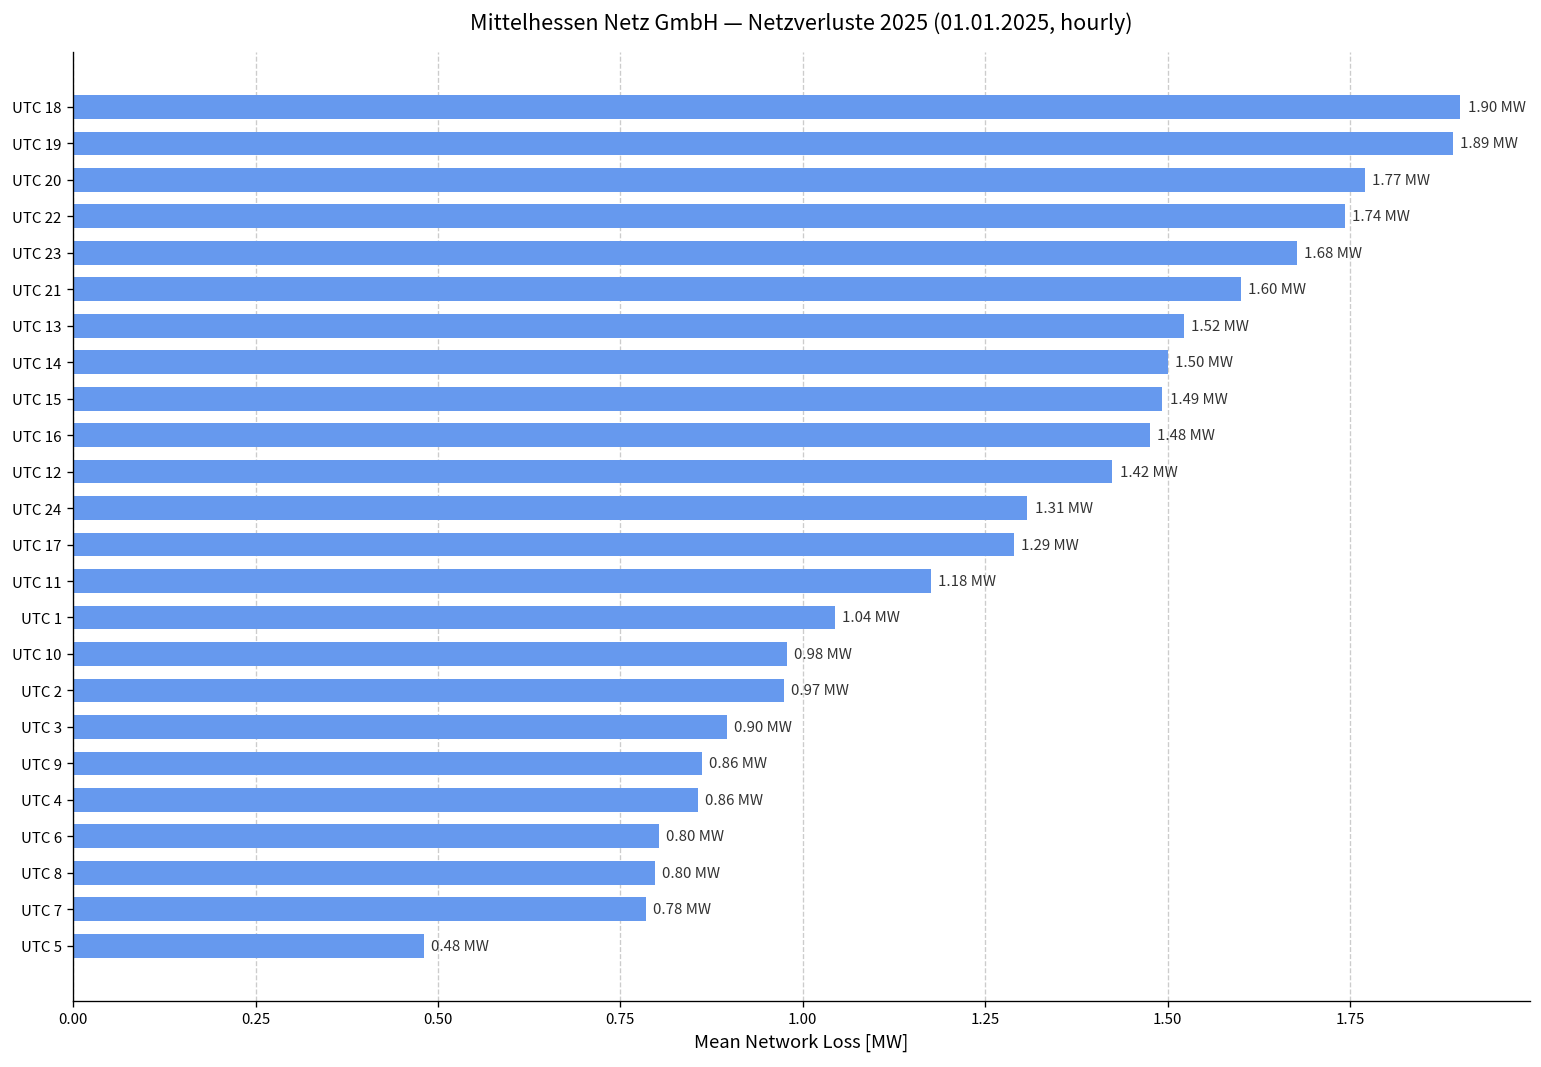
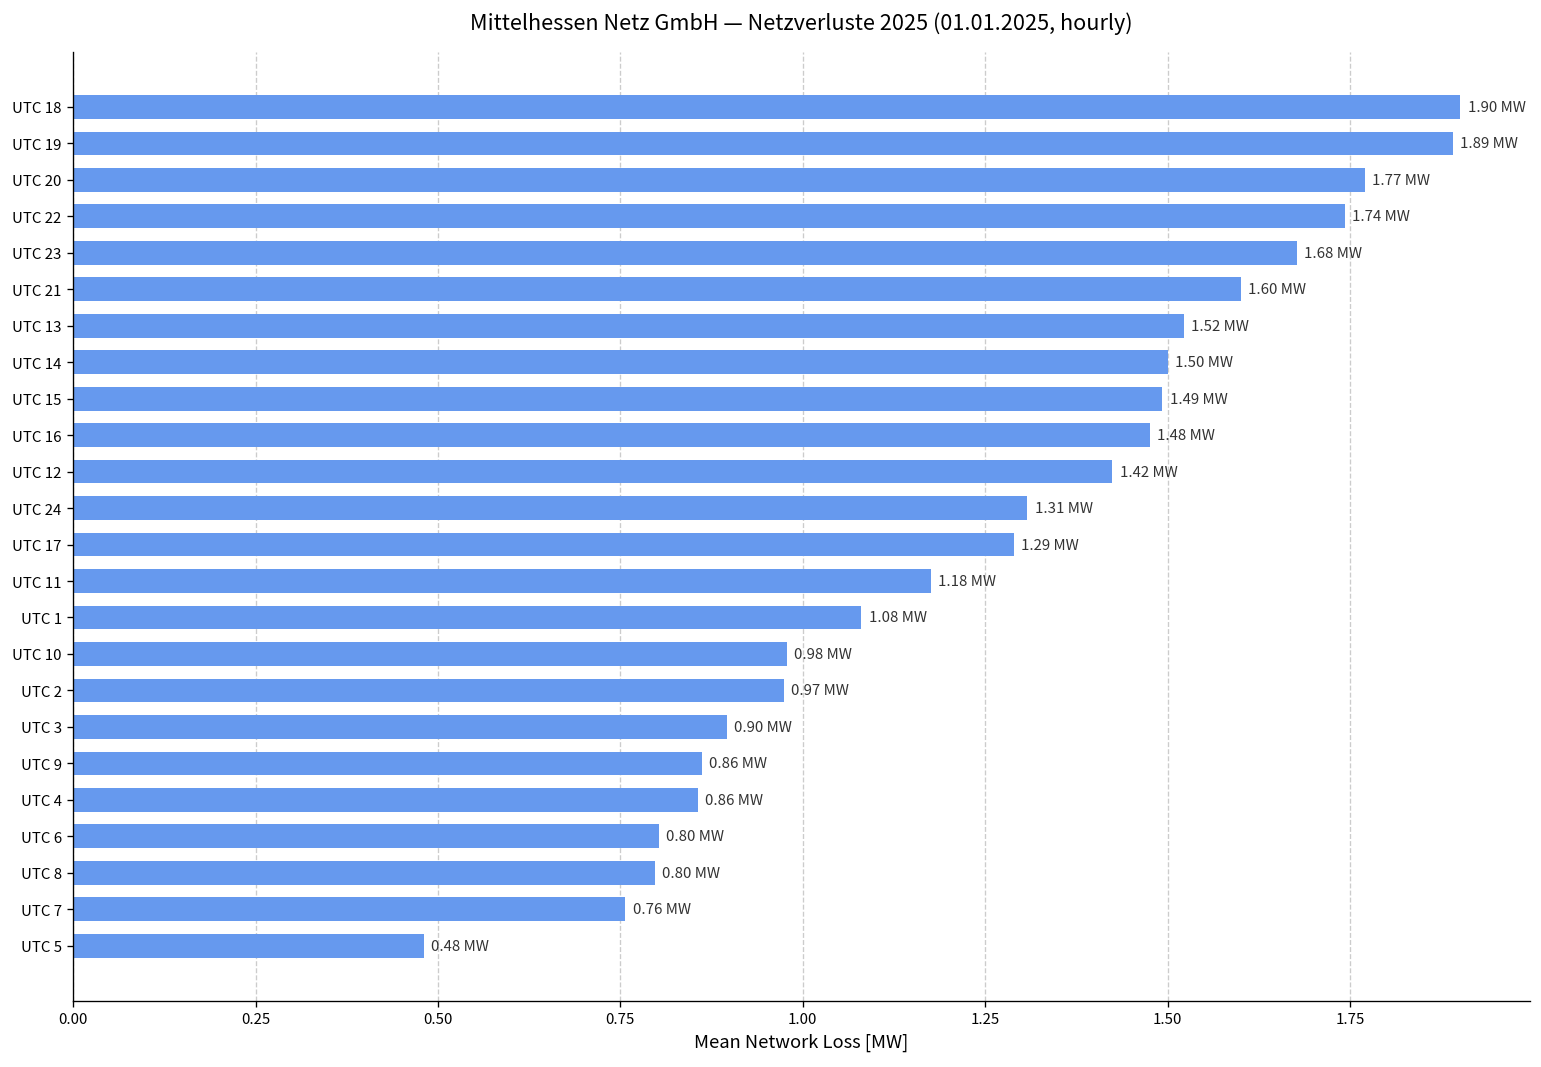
  {
    "UTC 18": 1.90,
    "UTC 19": 1.89,
    "UTC 20": 1.77,
    "UTC 22": 1.74,
    "UTC 23": 1.68,
    "UTC 21": 1.60,
    "UTC 13": 1.52,
    "UTC 14": 1.50,
    "UTC 15": 1.49,
    "UTC 16": 1.48,
    "UTC 12": 1.42,
    "UTC 24": 1.31,
    "UTC 17": 1.29,
    "UTC 11": 1.18,
-   "UTC 1": 1.04,
+   "UTC 1": 1.08,
    "UTC 10": 0.98,
    "UTC 2": 0.97,
    "UTC 3": 0.90,
    "UTC 9": 0.86,
    "UTC 4": 0.86,
    "UTC 6": 0.80,
    "UTC 8": 0.80,
-   "UTC 7": 0.78,
+   "UTC 7": 0.76,
    "UTC 5": 0.48
  }
